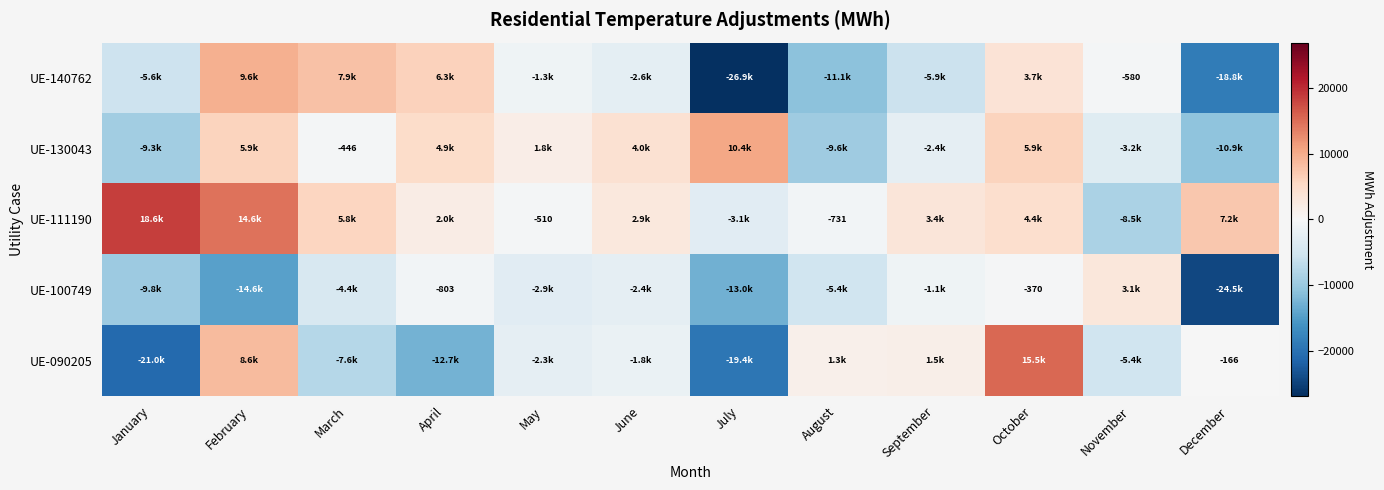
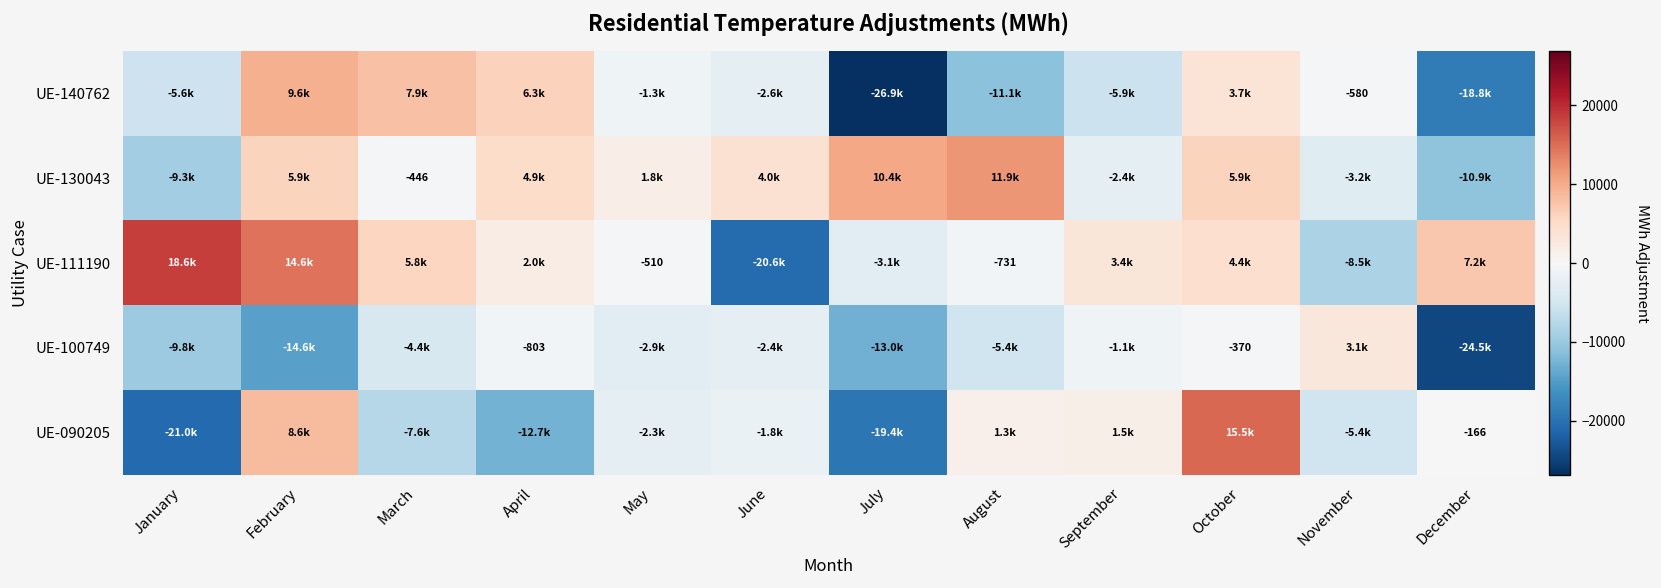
  {
    "UE-140762": {
      "January": "-5.6k",
      "February": "9.6k",
      "March": "7.9k",
      "April": "6.3k",
      "May": "-1.3k",
      "June": "-2.6k",
      "July": "-26.9k",
      "August": "-11.1k",
      "September": "-5.9k",
      "October": "3.7k",
      "November": "-580",
      "December": "-18.8k"
    },
    "UE-130043": {
      "January": "-9.3k",
      "February": "5.9k",
      "March": "-446",
      "April": "4.9k",
      "May": "1.8k",
      "June": "4.0k",
      "July": "10.4k",
-     "August": "-9.6k",
+     "August": "11.9k",
      "September": "-2.4k",
      "October": "5.9k",
      "November": "-3.2k",
      "December": "-10.9k"
    },
    "UE-111190": {
      "January": "18.6k",
      "February": "14.6k",
      "March": "5.8k",
      "April": "2.0k",
      "May": "-510",
-     "June": "2.9k",
+     "June": "-20.6k",
      "July": "-3.1k",
      "August": "-731",
      "September": "3.4k",
      "October": "4.4k",
      "November": "-8.5k",
      "December": "7.2k"
    },
    "UE-100749": {
      "January": "-9.8k",
      "February": "-14.6k",
      "March": "-4.4k",
      "April": "-803",
      "May": "-2.9k",
      "June": "-2.4k",
      "July": "-13.0k",
      "August": "-5.4k",
      "September": "-1.1k",
      "October": "-370",
      "November": "3.1k",
      "December": "-24.5k"
    },
    "UE-090205": {
      "January": "-21.0k",
      "February": "8.6k",
      "March": "-7.6k",
      "April": "-12.7k",
      "May": "-2.3k",
      "June": "-1.8k",
      "July": "-19.4k",
      "August": "1.3k",
      "September": "1.5k",
      "October": "15.5k",
      "November": "-5.4k",
      "December": "-166"
    }
  }
